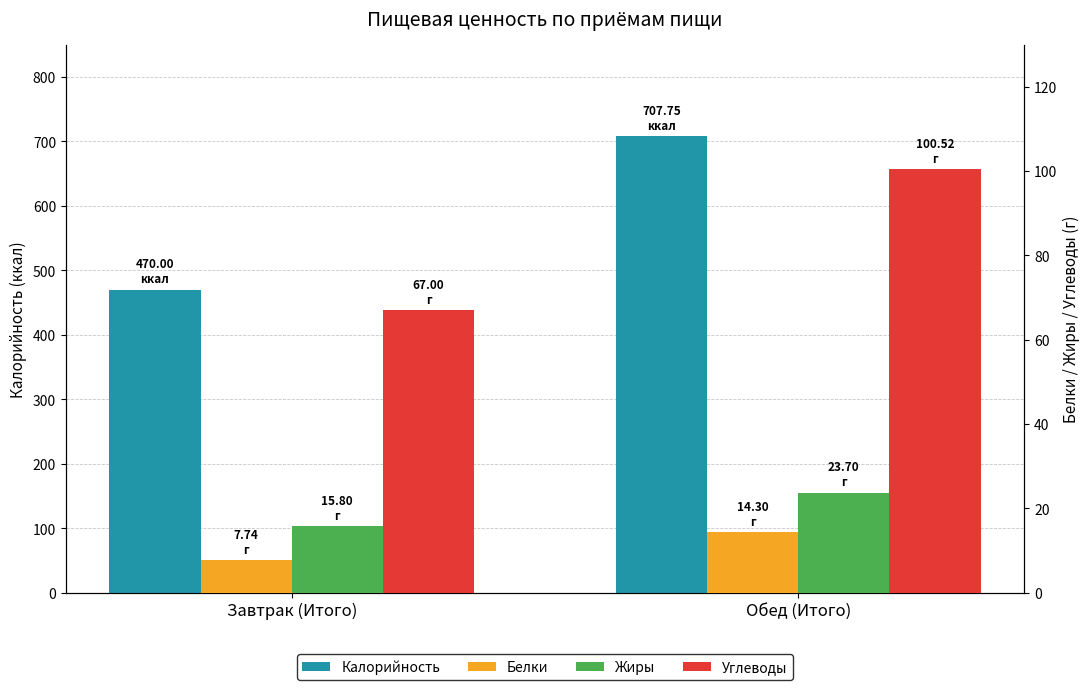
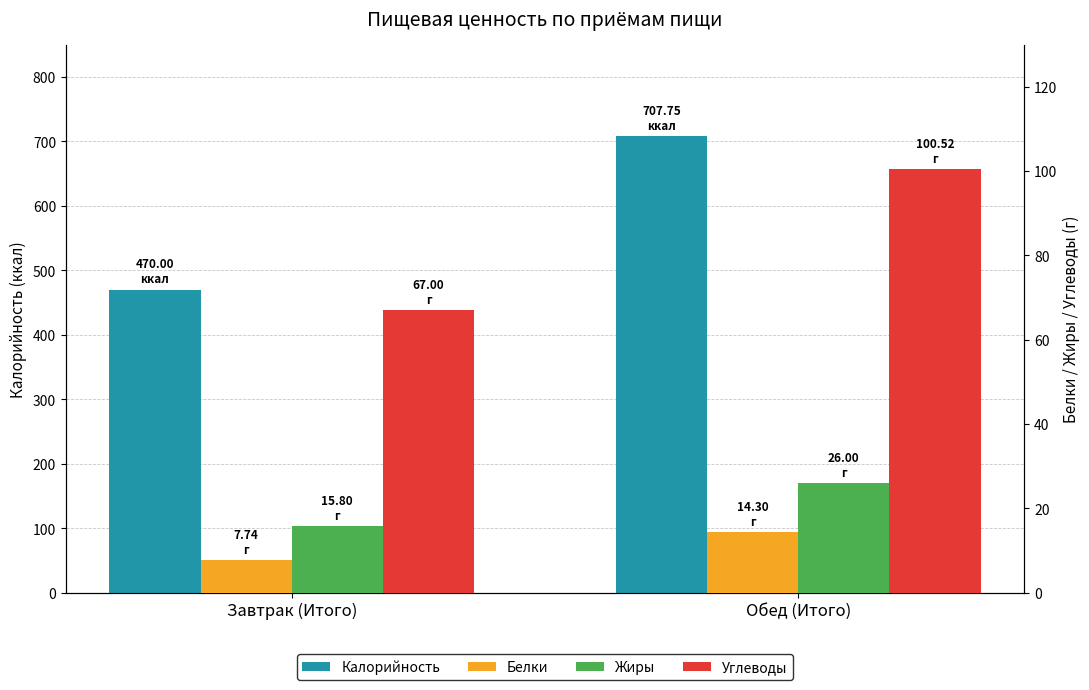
  {
    "Калорийность": {
      "Завтрак (Итого)": 470.00,
      "Обед (Итого)": 707.75
    },
    "Белки": {
      "Завтрак (Итого)": 7.74,
      "Обед (Итого)": 14.30
    },
    "Жиры": {
      "Завтрак (Итого)": 15.80,
-     "Обед (Итого)": 23.70
+     "Обед (Итого)": 26.00
    },
    "Углеводы": {
      "Завтрак (Итого)": 67.00,
      "Обед (Итого)": 100.52
    }
  }
